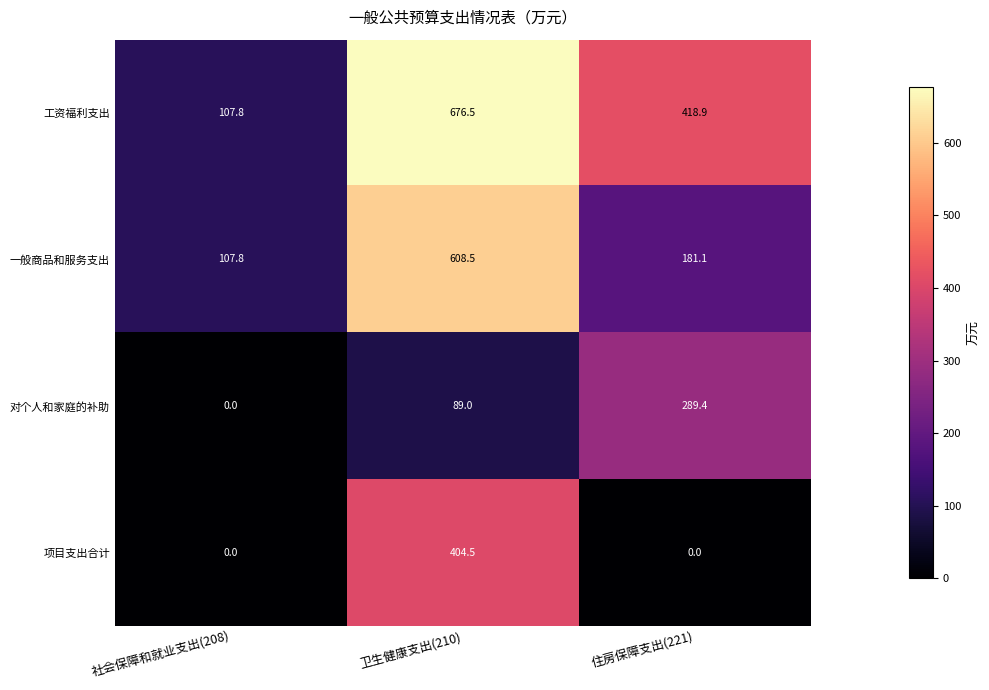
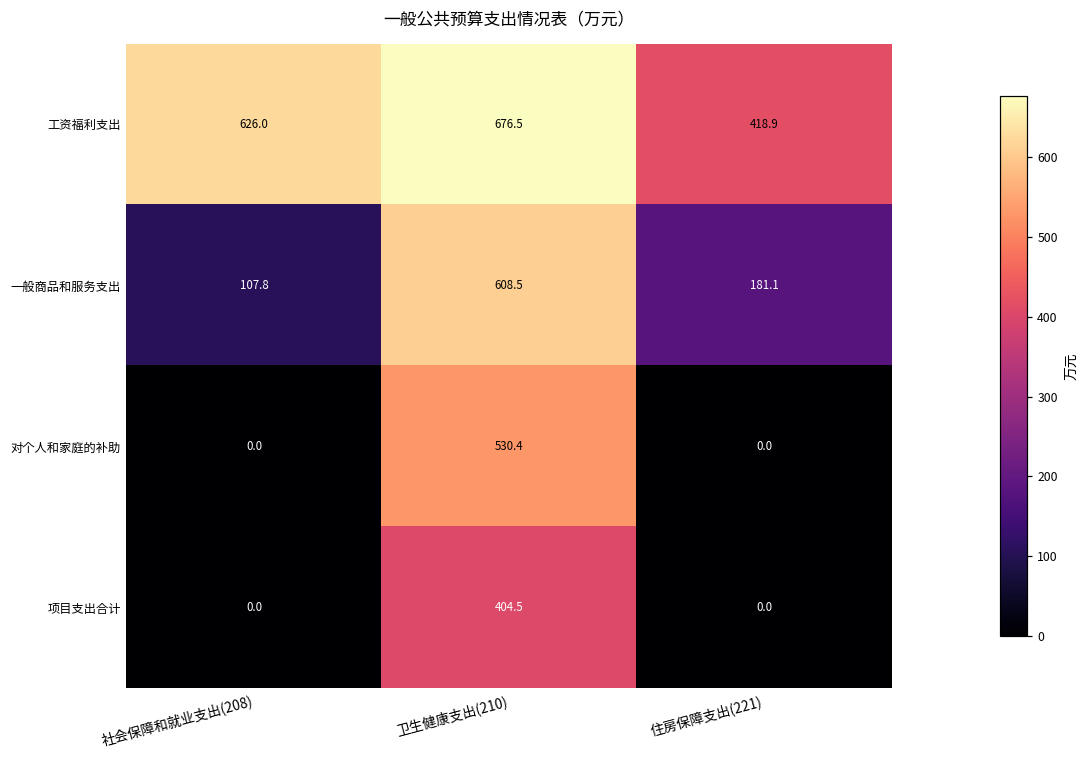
  {
    "工资福利支出": {
-     "社会保障和就业支出(208)": 107.8,
+     "社会保障和就业支出(208)": 626.0,
      "卫生健康支出(210)": 676.5,
      "住房保障支出(221)": 418.9
    },
    "一般商品和服务支出": {
      "社会保障和就业支出(208)": 107.8,
      "卫生健康支出(210)": 608.5,
      "住房保障支出(221)": 181.1
    },
    "对个人和家庭的补助": {
      "社会保障和就业支出(208)": 0.0,
-     "卫生健康支出(210)": 89.0,
-     "住房保障支出(221)": 289.4
+     "卫生健康支出(210)": 530.4,
+     "住房保障支出(221)": 0.0
    },
    "项目支出合计": {
      "社会保障和就业支出(208)": 0.0,
      "卫生健康支出(210)": 404.5,
      "住房保障支出(221)": 0.0
    }
  }
